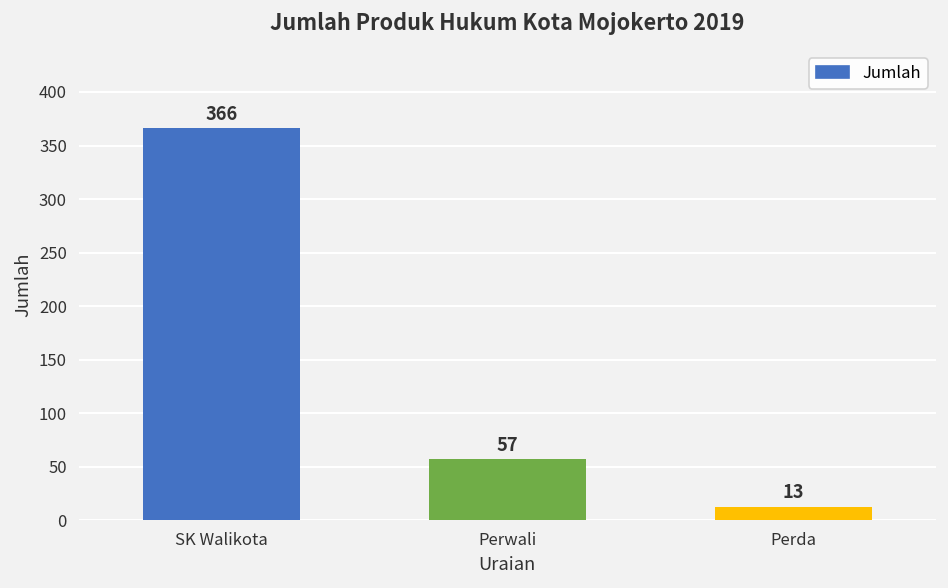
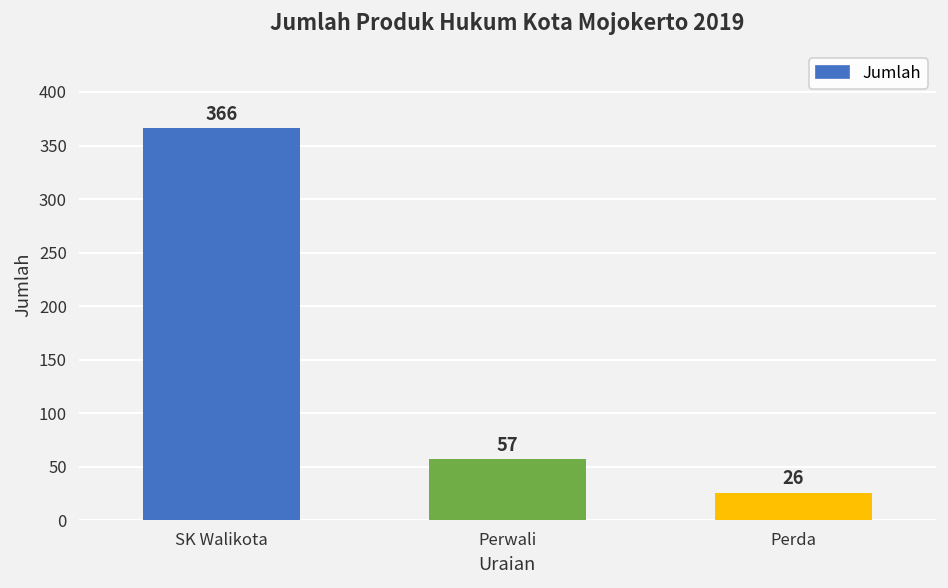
  {
    "SK Walikota": 366,
    "Perwali": 57,
-   "Perda": 13
+   "Perda": 26
  }
